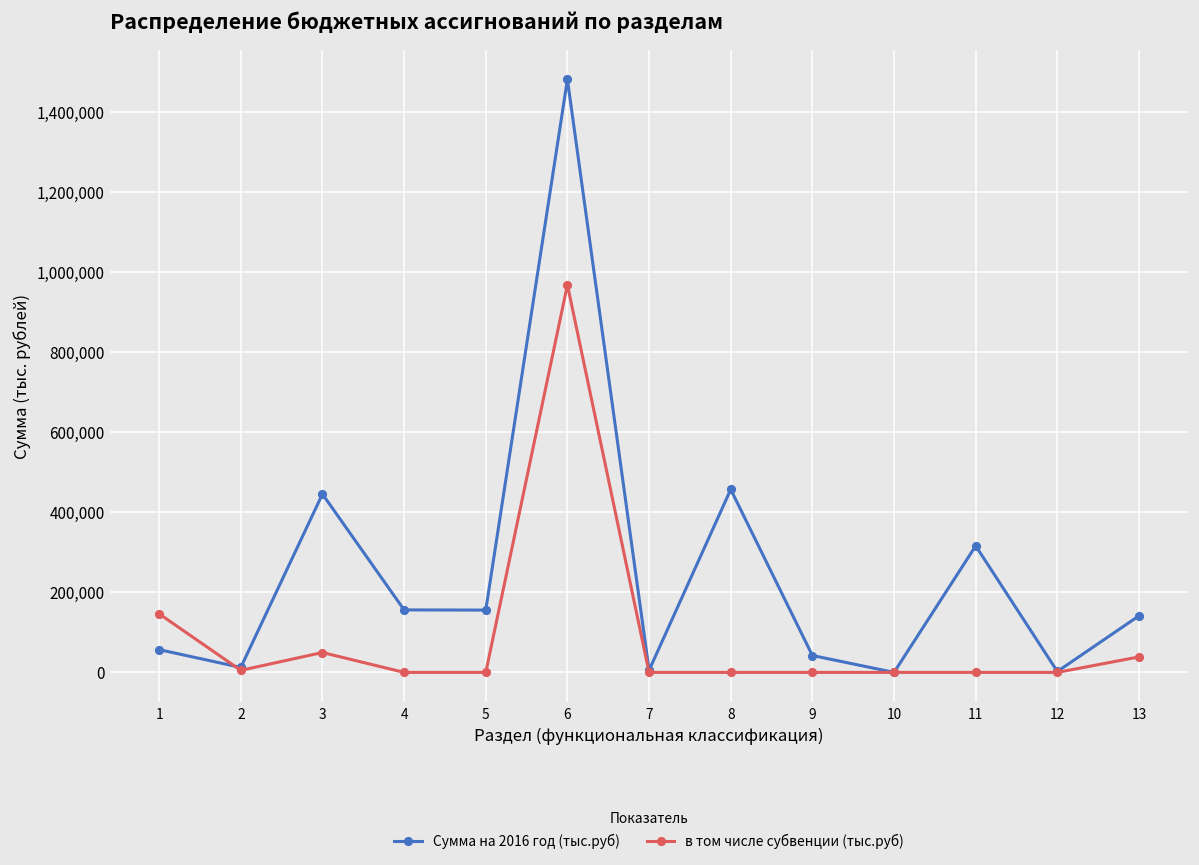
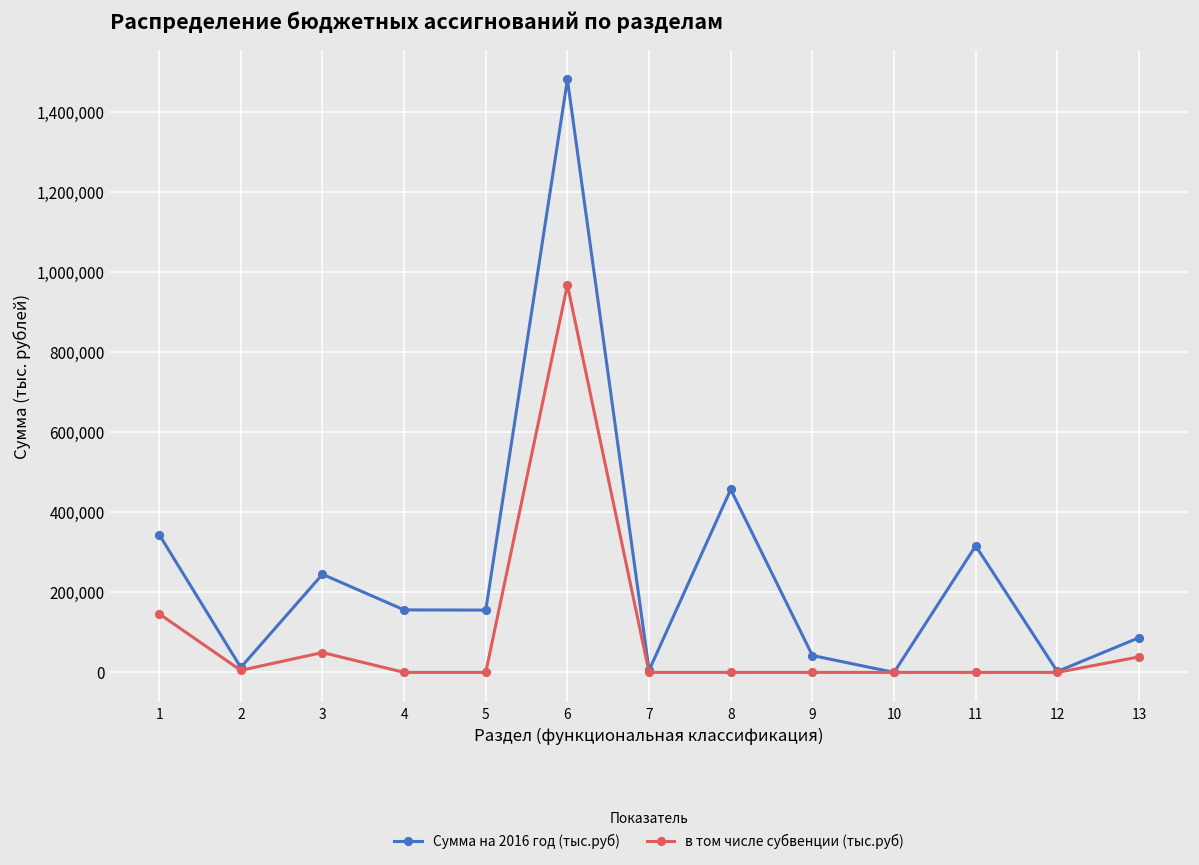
  {
    "Сумма на 2016 год (тыс.руб)": {
-     "1": "60,000",
+     "1": "340,000",
      "2": "10,000",
-     "3": "450,000",
+     "3": "250,000",
      "4": "160,000",
      "5": "160,000",
      "6": "1,480,000",
      "8": "460,000",
      "9": "40,000",
      "11": "320,000",
-     "13": "140,000"
+     "13": "90,000"
    },
    "в том числе субвенции (тыс.руб)": {
      "1": "150,000",
      "2": "10,000",
      "3": "50,000",
      "4": "0",
      "5": "0",
      "6": "970,000",
      "8": "0",
      "9": "0",
      "11": "0",
      "13": "40,000"
    }
  }
